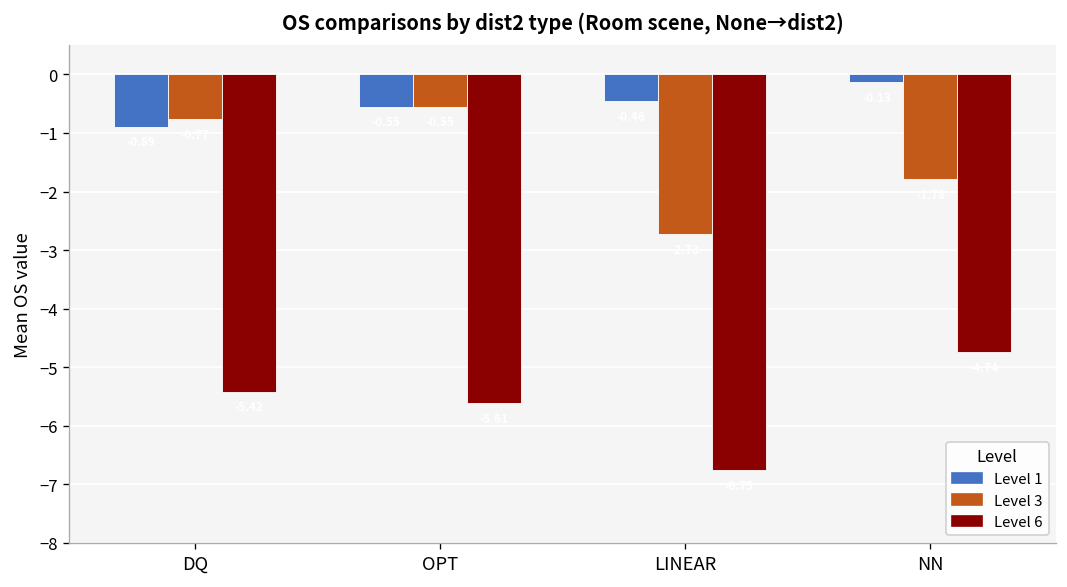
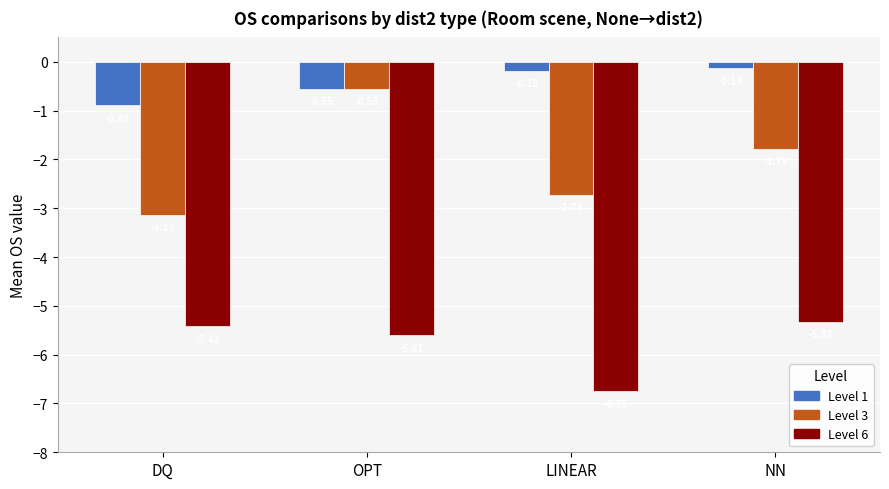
  {
    "Level 1": {
      "DQ": -0.9,
      "OPT": -0.6,
-     "LINEAR": -0.5,
+     "LINEAR": -0.2,
      "NN": -0.1
    },
    "Level 3": {
-     "DQ": -0.8,
+     "DQ": -3.1,
      "OPT": -0.5,
      "LINEAR": -2.7,
      "NN": -1.8
    },
    "Level 6": {
      "DQ": -5.4,
      "OPT": -5.6,
      "LINEAR": -6.8,
-     "NN": -4.7
+     "NN": -5.3
    }
  }
